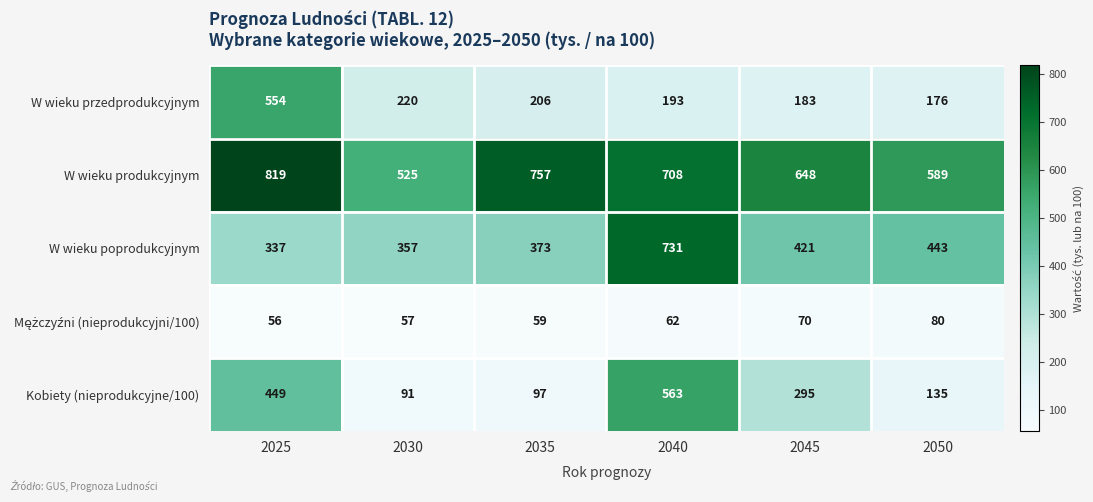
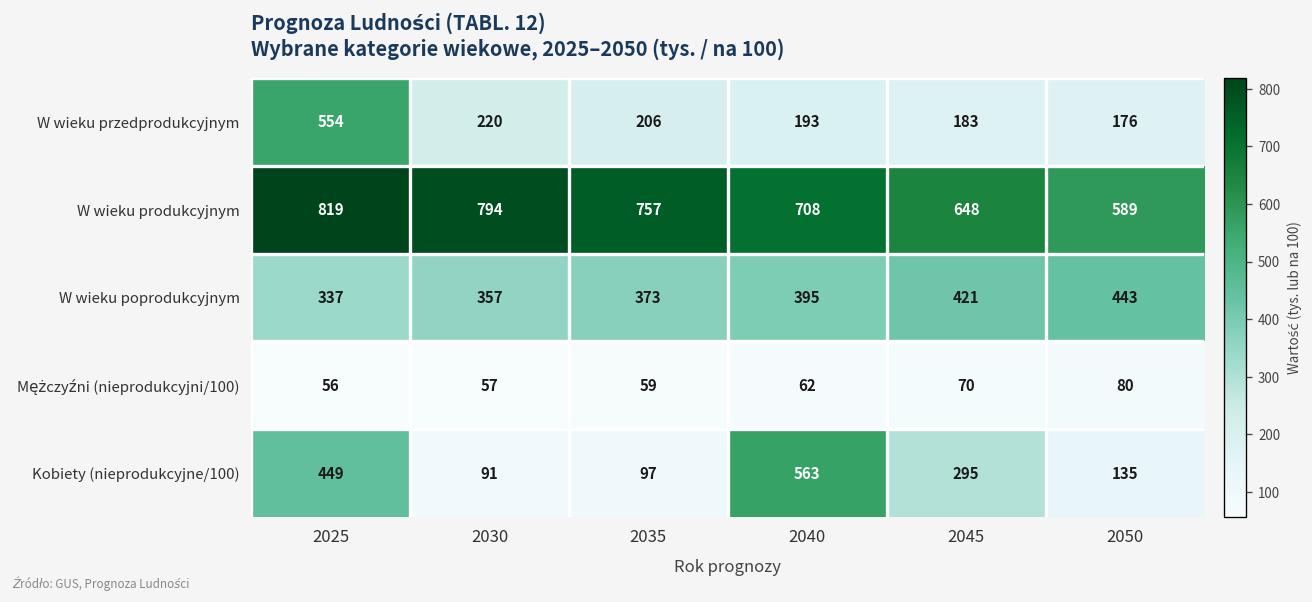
  {
    "W wieku przedprodukcyjnym": {
      "2025": 554,
      "2030": 220,
      "2035": 206,
      "2040": 193,
      "2045": 183,
      "2050": 176
    },
    "W wieku produkcyjnym": {
      "2025": 819,
-     "2030": 525,
+     "2030": 794,
      "2035": 757,
      "2040": 708,
      "2045": 648,
      "2050": 589
    },
    "W wieku poprodukcyjnym": {
      "2025": 337,
      "2030": 357,
      "2035": 373,
-     "2040": 731,
+     "2040": 395,
      "2045": 421,
      "2050": 443
    },
    "Mężczyźni (nieprodukcyjni/100)": {
      "2025": 56,
      "2030": 57,
      "2035": 59,
      "2040": 62,
      "2045": 70,
      "2050": 80
    },
    "Kobiety (nieprodukcyjne/100)": {
      "2025": 449,
      "2030": 91,
      "2035": 97,
      "2040": 563,
      "2045": 295,
      "2050": 135
    }
  }
